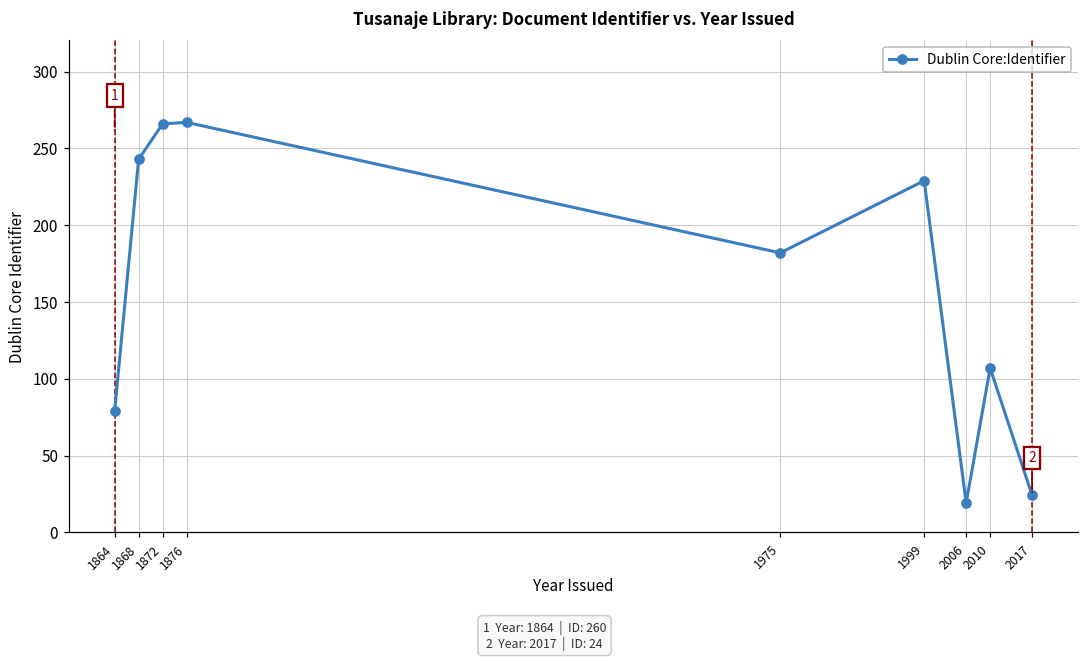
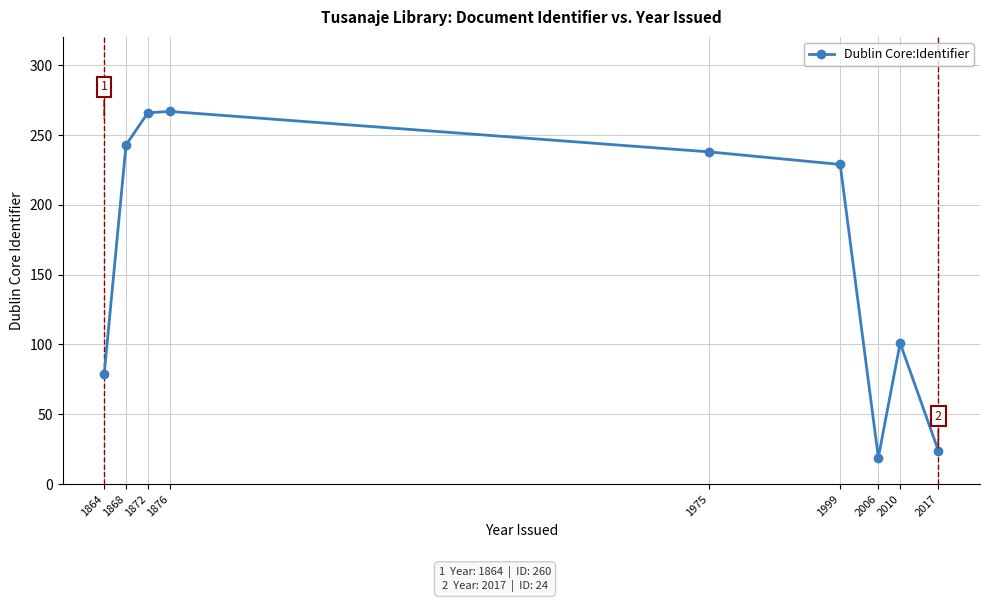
  {
    "1864": 79,
    "1868": 243,
    "1872": 266,
    "1876": 267,
-   "1975": 182,
+   "1975": 238,
    "1999": 229,
    "2006": 19,
-   "2010": 107
+   "2010": 101
  }
